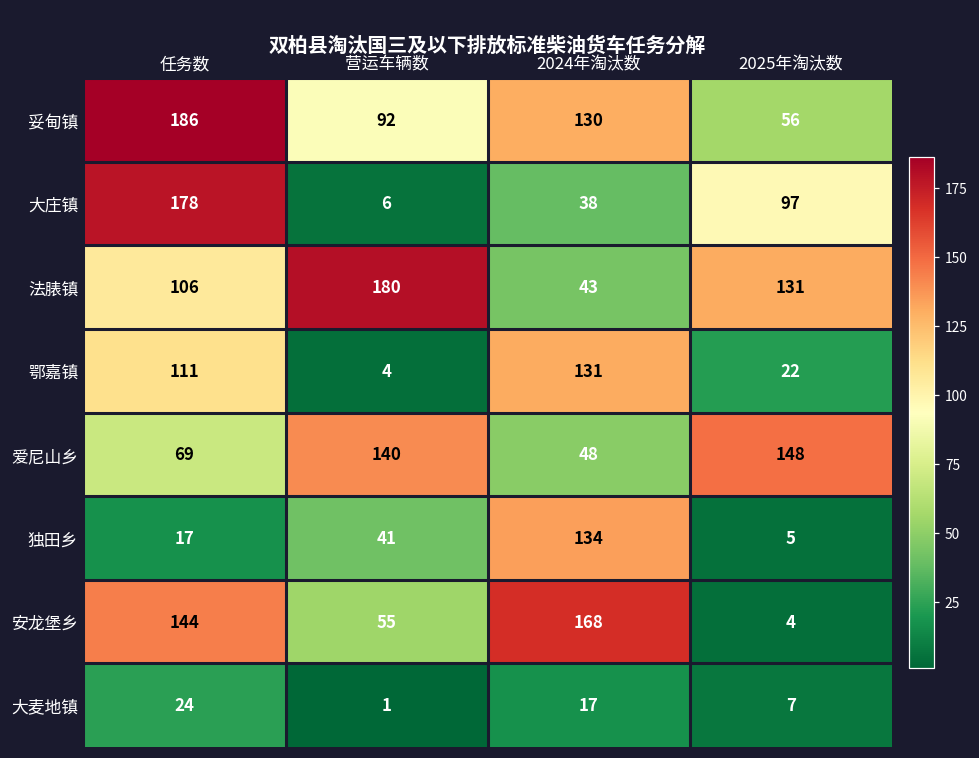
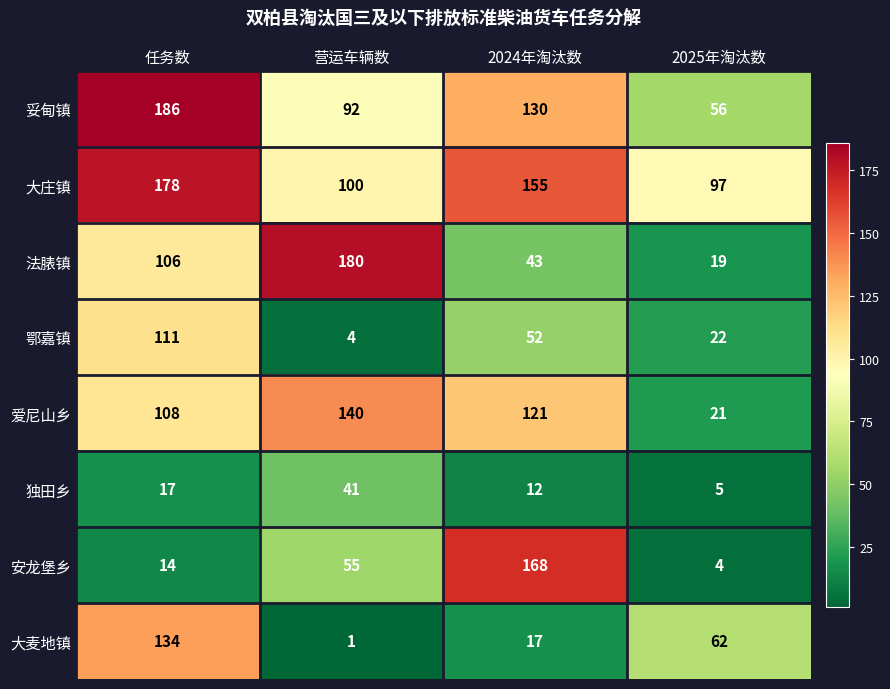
  {
    "妥甸镇": {
      "任务数": 186,
      "营运车辆数": 92,
      "2024年淘汰数": 130,
      "2025年淘汰数": 56
    },
    "大庄镇": {
      "任务数": 178,
-     "营运车辆数": 6,
-     "2024年淘汰数": 38,
+     "营运车辆数": 100,
+     "2024年淘汰数": 155,
      "2025年淘汰数": 97
    },
    "法脿镇": {
      "任务数": 106,
      "营运车辆数": 180,
      "2024年淘汰数": 43,
-     "2025年淘汰数": 131
+     "2025年淘汰数": 19
    },
    "鄂嘉镇": {
      "任务数": 111,
      "营运车辆数": 4,
-     "2024年淘汰数": 131,
+     "2024年淘汰数": 52,
      "2025年淘汰数": 22
    },
    "爱尼山乡": {
-     "任务数": 69,
+     "任务数": 108,
      "营运车辆数": 140,
-     "2024年淘汰数": 48,
-     "2025年淘汰数": 148
+     "2024年淘汰数": 121,
+     "2025年淘汰数": 21
    },
    "独田乡": {
      "任务数": 17,
      "营运车辆数": 41,
-     "2024年淘汰数": 134,
+     "2024年淘汰数": 12,
      "2025年淘汰数": 5
    },
    "安龙堡乡": {
-     "任务数": 144,
+     "任务数": 14,
      "营运车辆数": 55,
      "2024年淘汰数": 168,
      "2025年淘汰数": 4
    },
    "大麦地镇": {
-     "任务数": 24,
+     "任务数": 134,
      "营运车辆数": 1,
      "2024年淘汰数": 17,
-     "2025年淘汰数": 7
+     "2025年淘汰数": 62
    }
  }
